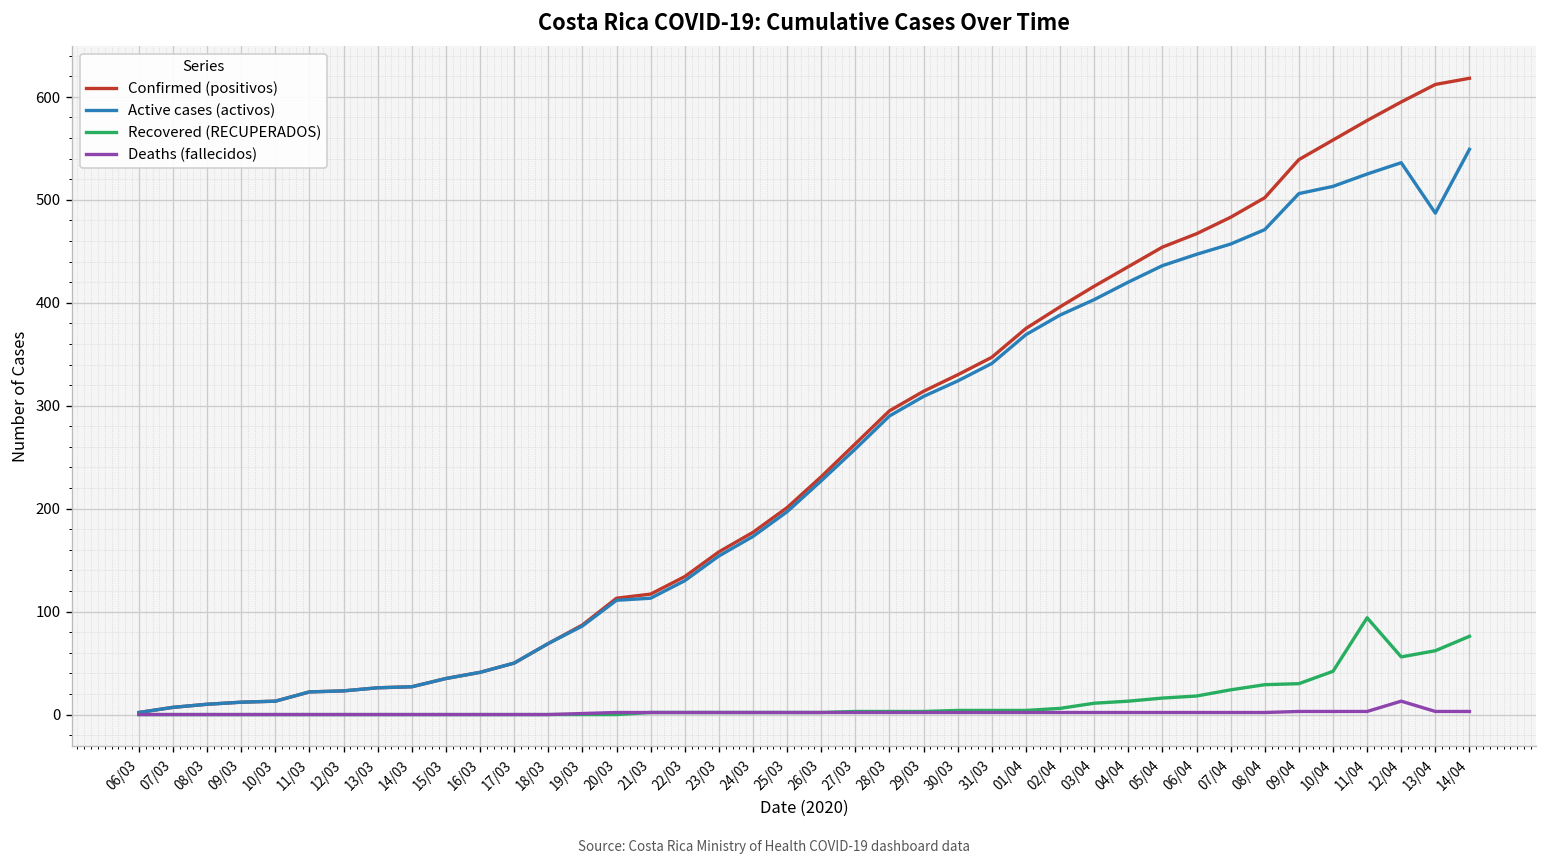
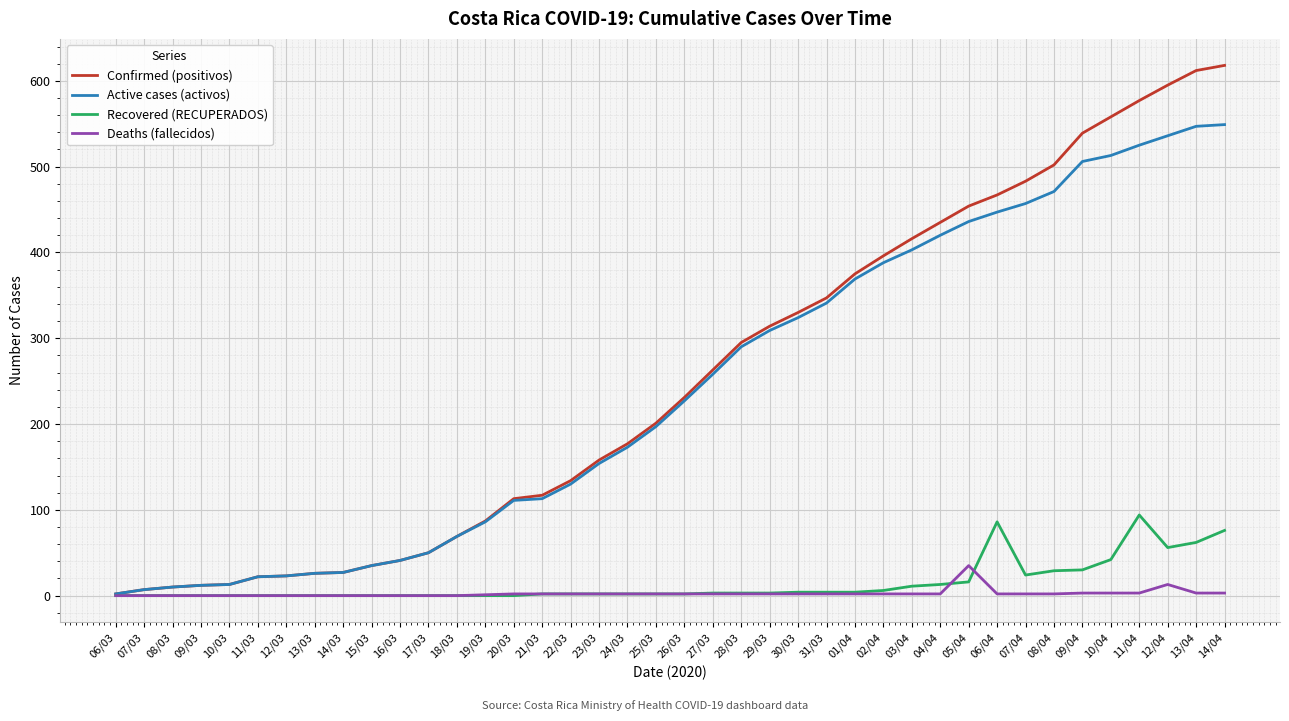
  {
    "Confirmed (positivos)": {
      "21/03": 120,
      "22/03": 130,
      "23/03": 160,
      "24/03": 180,
      "25/03": 200,
      "26/03": 230,
      "27/03": 260,
      "28/03": 300,
      "29/03": 310,
      "30/03": 330,
      "31/03": 350,
      "01/04": 380,
      "02/04": 400,
      "03/04": 420,
      "04/04": 440,
      "05/04": 450,
      "06/04": 470,
      "07/04": 480,
      "08/04": 500,
      "09/04": 540,
      "10/04": 560,
      "11/04": 580,
      "12/04": 600,
      "13/04": 610,
      "14/04": 620
    },
    "Active cases (activos)": {
      "21/03": 110,
      "22/03": 130,
      "23/03": 150,
      "24/03": 170,
      "25/03": 200,
      "26/03": 230,
      "27/03": 260,
      "28/03": 290,
      "29/03": 310,
      "30/03": 320,
      "31/03": 340,
      "01/04": 370,
      "02/04": 390,
      "03/04": 400,
      "04/04": 420,
      "05/04": 440,
      "06/04": 450,
      "07/04": 460,
      "08/04": 470,
      "09/04": 510,
      "10/04": 510,
      "11/04": 530,
      "12/04": 540,
-     "13/04": 490,
+     "13/04": 550,
      "14/04": 550
    },
    "Recovered (RECUPERADOS)": {
      "02/04": 10,
      "03/04": 10,
      "04/04": 10,
      "05/04": 20,
-     "06/04": 20,
+     "06/04": 90,
      "07/04": 20,
      "08/04": 30,
      "09/04": 30,
      "10/04": 40,
      "11/04": 90,
      "12/04": 60,
      "13/04": 60,
      "14/04": 80
    },
    "Deaths (fallecidos)": {
      "02/04": 0,
      "03/04": 0,
      "04/04": 0,
-     "05/04": 0,
+     "05/04": 40,
      "06/04": 0,
      "07/04": 0,
      "08/04": 0,
      "09/04": 0,
      "10/04": 0,
      "11/04": 0,
      "12/04": 10,
      "13/04": 0,
      "14/04": 0
    }
  }
